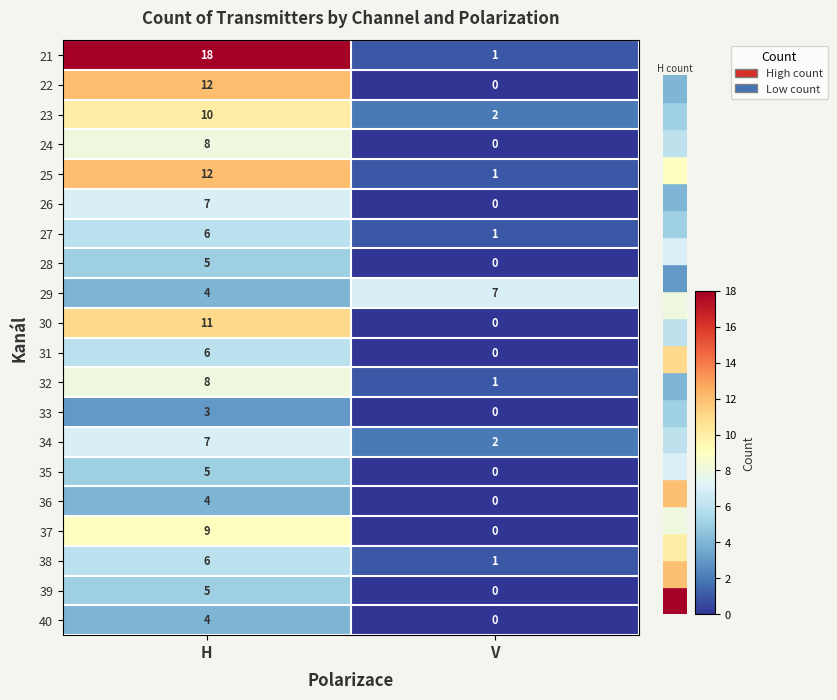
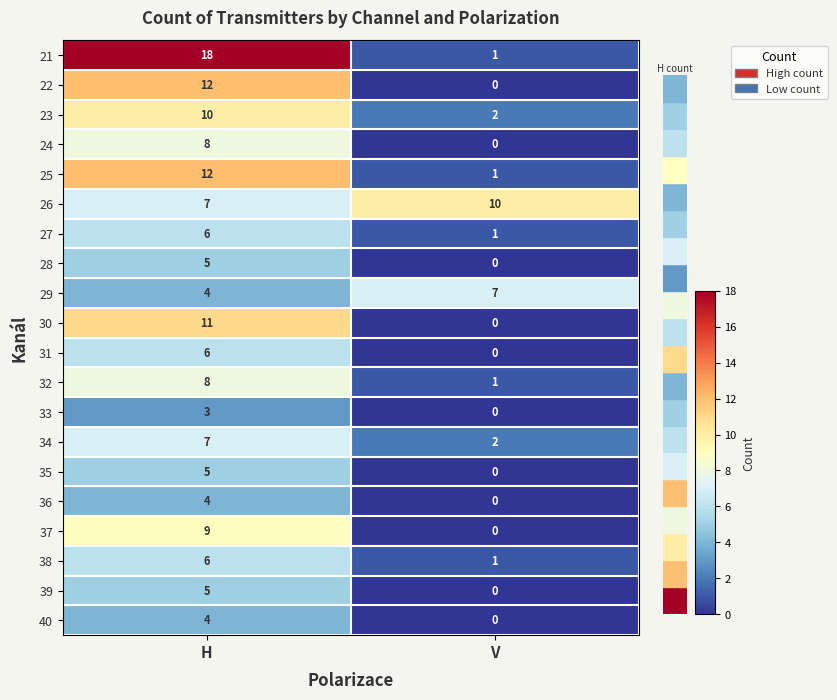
  {
    "21": {
      "H": 18,
      "V": 1
    },
    "22": {
      "H": 12,
      "V": 0
    },
    "23": {
      "H": 10,
      "V": 2
    },
    "24": {
      "H": 8,
      "V": 0
    },
    "25": {
      "H": 12,
      "V": 1
    },
    "26": {
      "H": 7,
-     "V": 0
+     "V": 10
    },
    "27": {
      "H": 6,
      "V": 1
    },
    "28": {
      "H": 5,
      "V": 0
    },
    "29": {
      "H": 4,
      "V": 7
    },
    "30": {
      "H": 11,
      "V": 0
    },
    "31": {
      "H": 6,
      "V": 0
    },
    "32": {
      "H": 8,
      "V": 1
    },
    "33": {
      "H": 3,
      "V": 0
    },
    "34": {
      "H": 7,
      "V": 2
    },
    "35": {
      "H": 5,
      "V": 0
    },
    "36": {
      "H": 4,
      "V": 0
    },
    "37": {
      "H": 9,
      "V": 0
    },
    "38": {
      "H": 6,
      "V": 1
    },
    "39": {
      "H": 5,
      "V": 0
    },
    "40": {
      "H": 4,
      "V": 0
    }
  }
